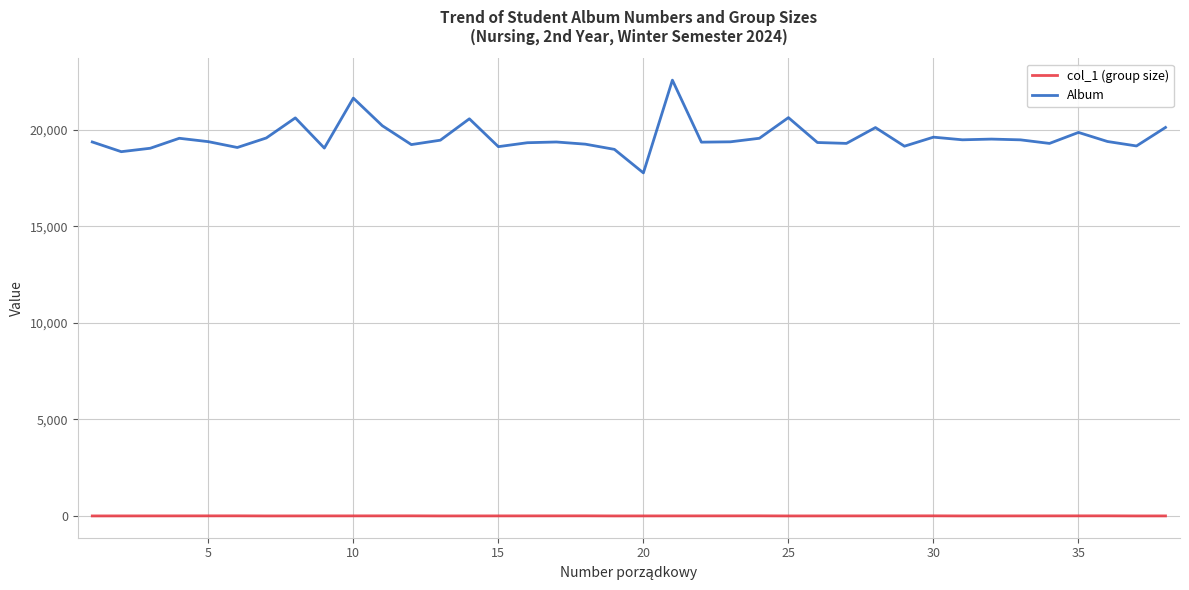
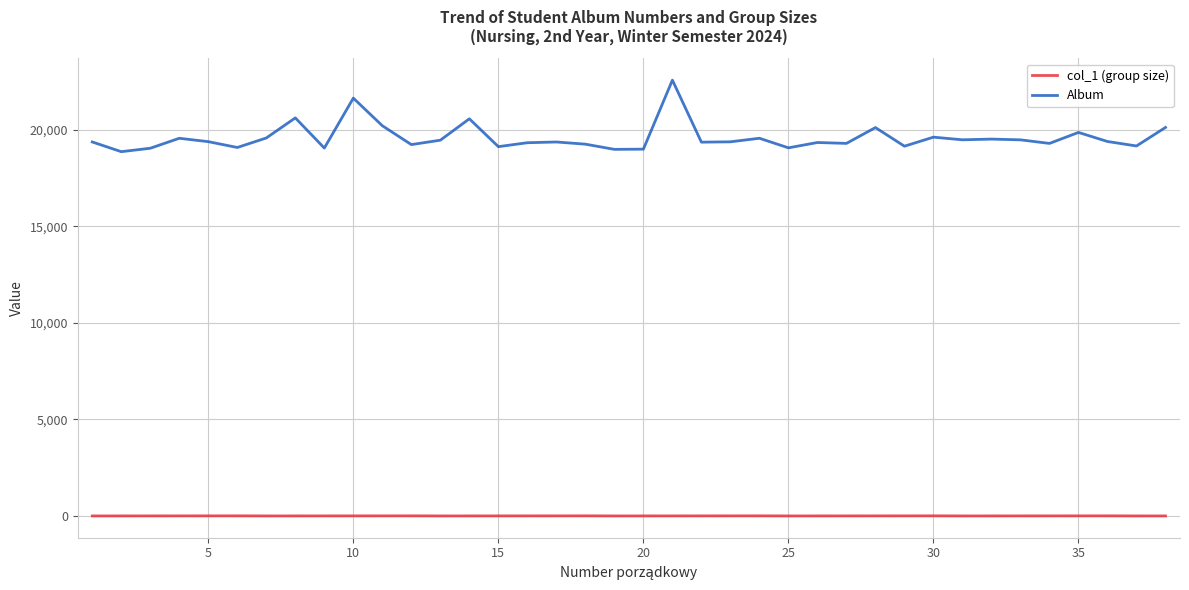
  {
    "col_1 (group size)": {
      "5": "0",
      "10": "0",
      "15": "0",
      "20": "0",
      "25": "0",
      "30": "0",
      "35": "0"
    },
    "Album": {
      "5": "19,400",
      "10": "21,600",
      "15": "19,100",
-     "20": "17,800",
-     "25": "20,600",
+     "20": "19,000",
+     "25": "19,100",
      "30": "19,600",
      "35": "19,900"
    }
  }
